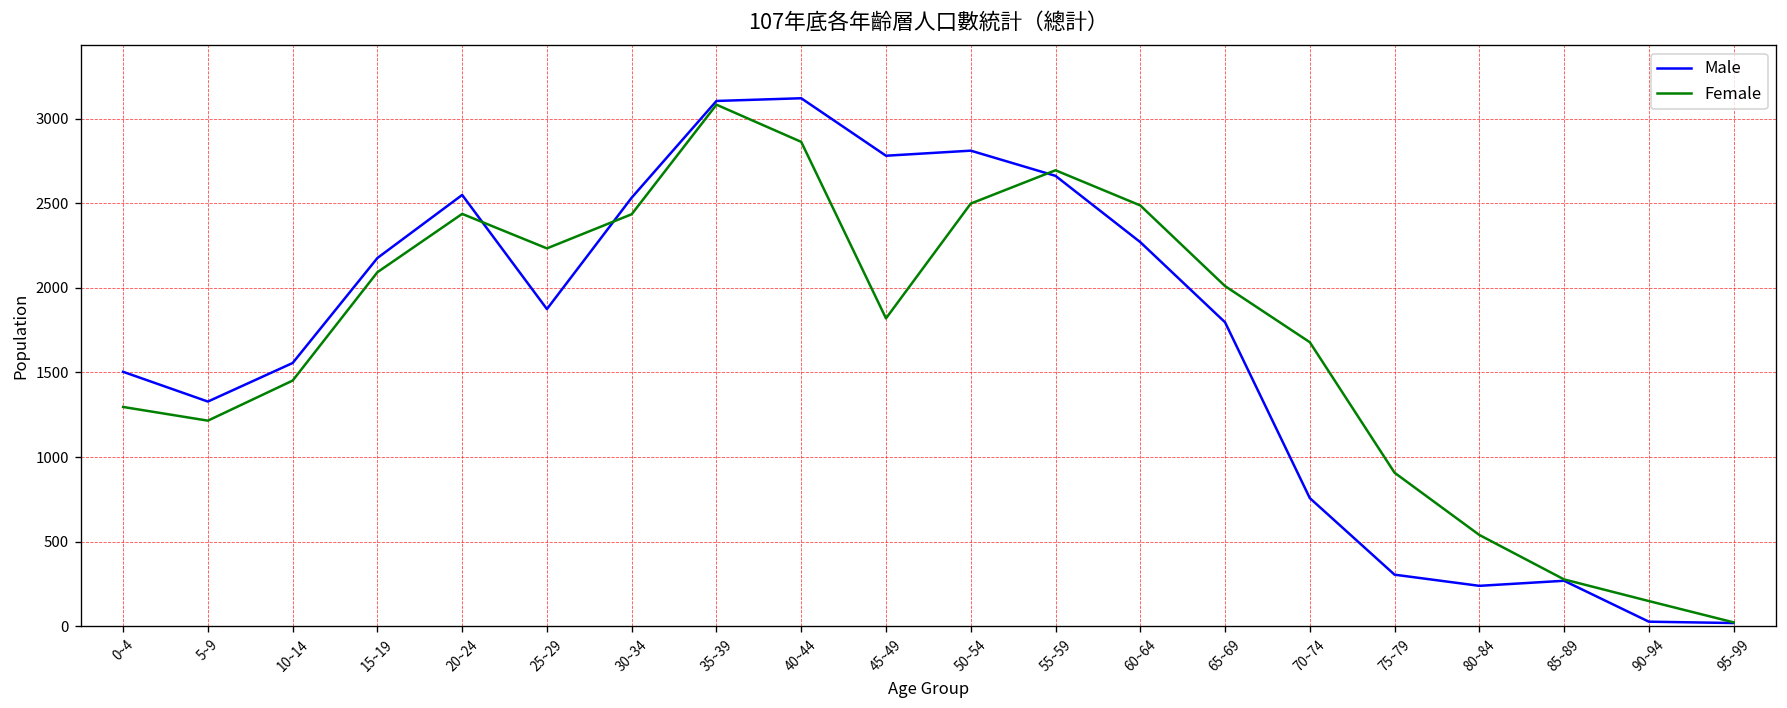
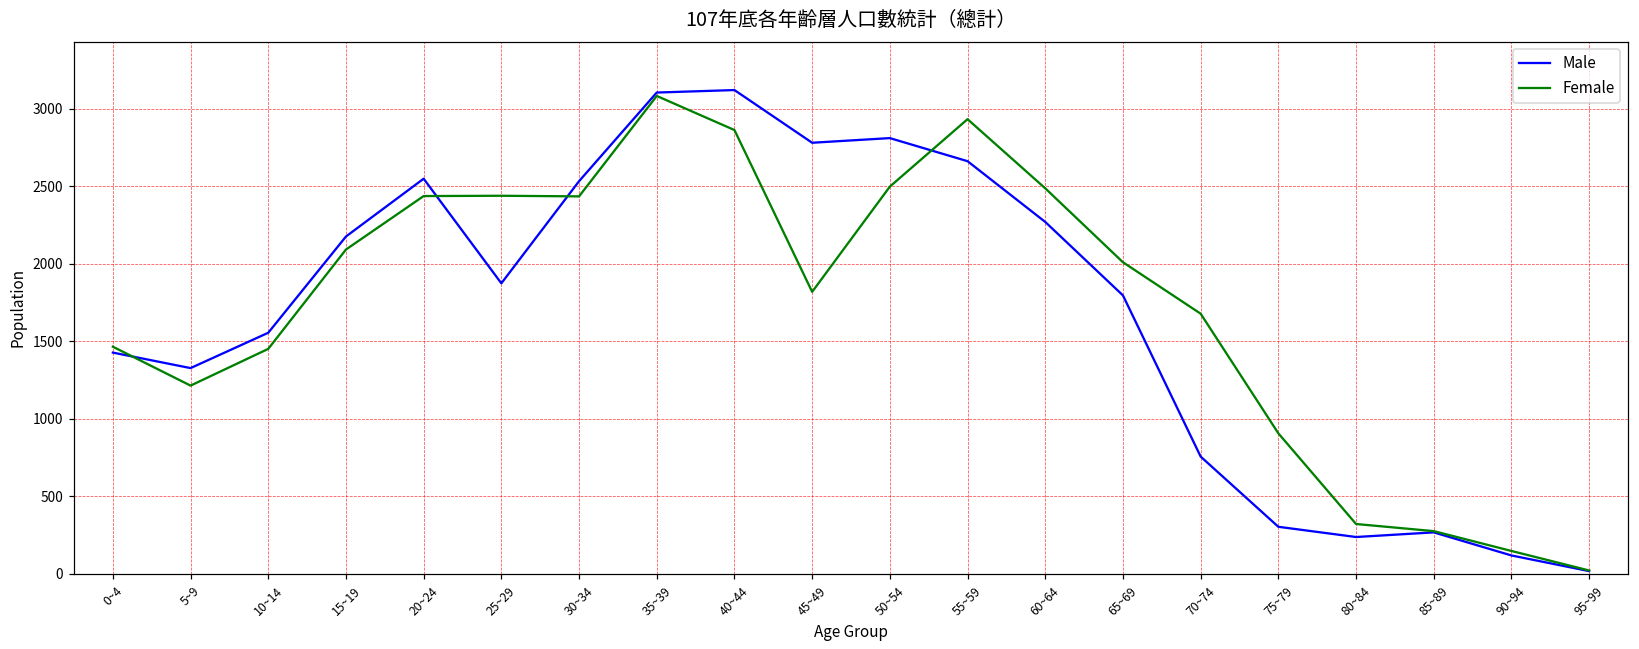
  {
    "Male": {
-     "0~4": 1500,
+     "0~4": 1430,
      "5~9": 1330,
      "10~14": 1560,
      "15~19": 2180,
      "20~24": 2550,
      "25~29": 1880,
      "30~34": 2530,
      "35~39": 3110,
      "40~44": 3120,
      "45~49": 2780,
      "50~54": 2810,
      "55~59": 2660,
      "60~64": 2270,
      "65~69": 1800,
      "70~74": 760,
      "75~79": 300,
      "80~84": 240,
-     "90~94": 30
+     "90~94": 120
    },
    "Female": {
-     "0~4": 1300,
+     "0~4": 1470,
      "5~9": 1220,
      "10~14": 1450,
      "15~19": 2090,
      "20~24": 2440,
-     "25~29": 2230,
+     "25~29": 2440,
      "30~34": 2440,
      "35~39": 3080,
      "40~44": 2860,
      "45~49": 1820,
      "50~54": 2500,
-     "55~59": 2700,
+     "55~59": 2930,
      "60~64": 2490,
      "65~69": 2010,
      "70~74": 1680,
      "75~79": 910,
-     "80~84": 540,
+     "80~84": 320,
      "90~94": 150
    }
  }
